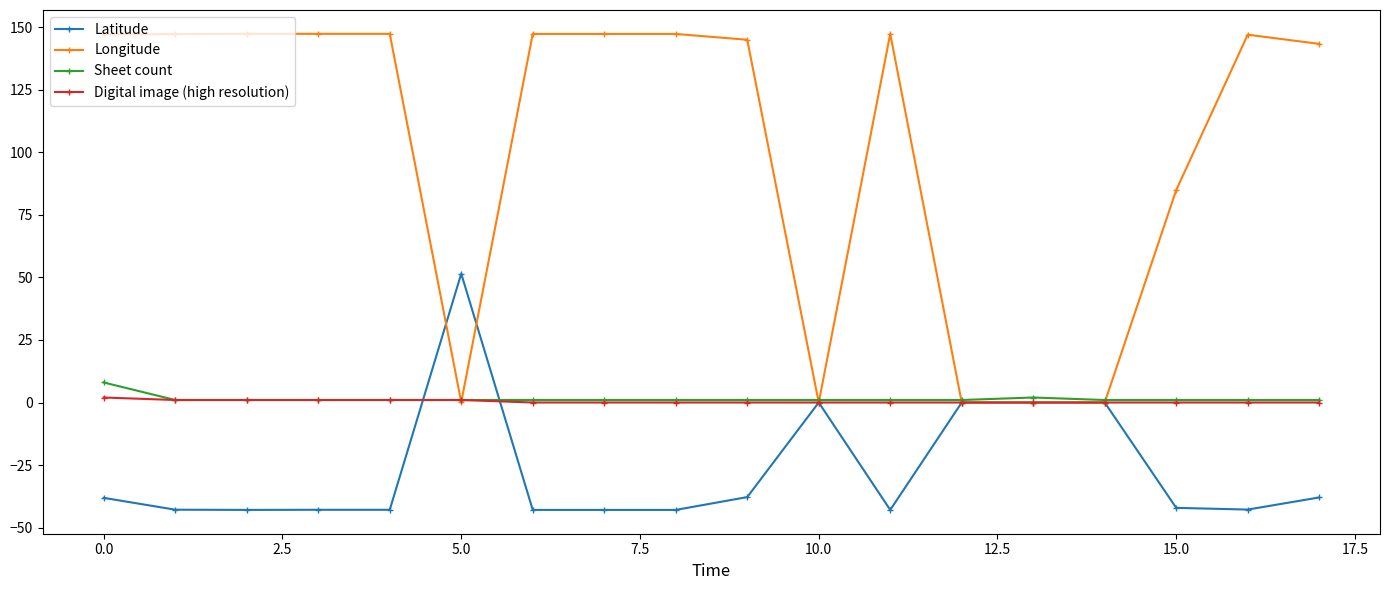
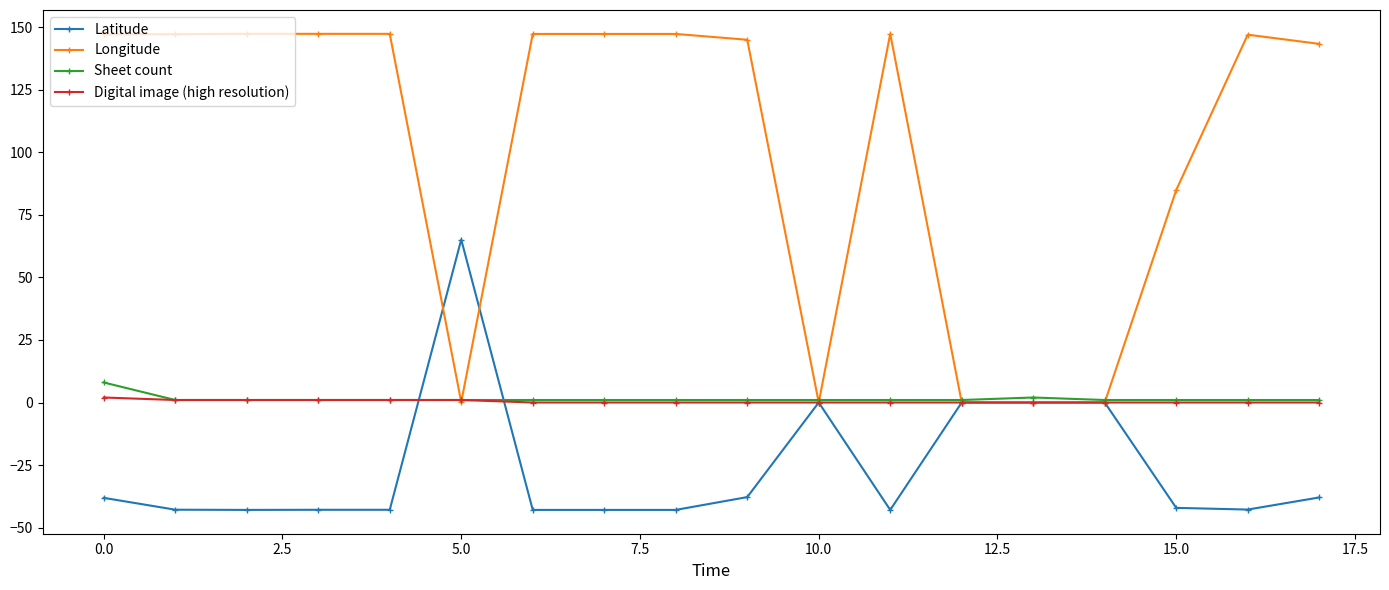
  {
    "Latitude": {
      "0.0": -38,
-     "5.0": 51,
+     "5.0": 65,
      "15.0": -42
    },
    "Longitude": {
      "15.0": 85
    },
    "Sheet count": {
      "0.0": 8
    },
    "Digital image (high resolution)": {
      "0.0": 2
    }
  }
